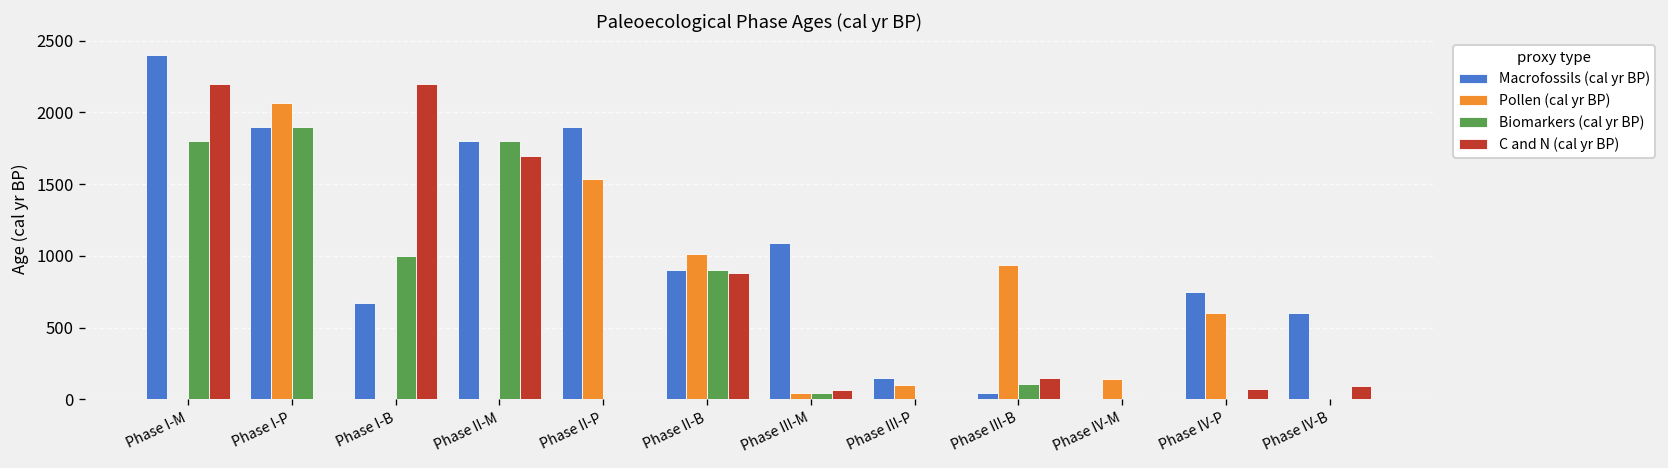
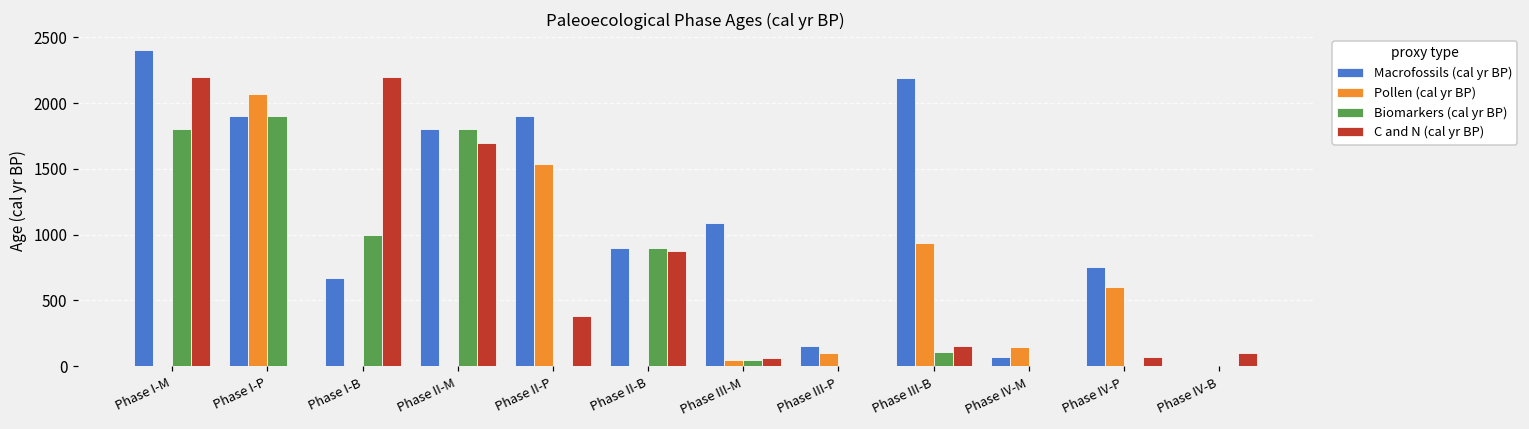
  {
    "Macrofossils (cal yr BP)": {
      "Phase I-M": 2400,
      "Phase I-P": 1900,
      "Phase I-B": 670,
      "Phase II-M": 1800,
      "Phase II-P": 1900,
      "Phase II-B": 900,
      "Phase III-M": 1090,
      "Phase III-P": 150,
-     "Phase III-B": 50,
-     "Phase IV-M": 0,
+     "Phase III-B": 2190,
+     "Phase IV-M": 70,
      "Phase IV-P": 750,
-     "Phase IV-B": 610
+     "Phase IV-B": 0
    },
    "Pollen (cal yr BP)": {
      "Phase I-M": 0,
      "Phase I-P": 2070,
      "Phase I-B": 0,
      "Phase II-M": 0,
      "Phase II-P": 1540,
-     "Phase II-B": 1010,
+     "Phase II-B": 0,
      "Phase III-M": 50,
      "Phase III-P": 100,
      "Phase III-B": 940,
      "Phase IV-M": 140,
      "Phase IV-P": 600,
      "Phase IV-B": 0
    },
    "Biomarkers (cal yr BP)": {
      "Phase I-M": 1800,
      "Phase I-P": 1900,
      "Phase I-B": 1000,
      "Phase II-M": 1800,
      "Phase II-P": 0,
      "Phase II-B": 900,
      "Phase III-M": 50,
      "Phase III-P": 0,
      "Phase III-B": 110,
      "Phase IV-M": 0,
      "Phase IV-P": 0,
      "Phase IV-B": 0
    },
    "C and N (cal yr BP)": {
      "Phase I-M": 2200,
      "Phase I-P": 0,
      "Phase I-B": 2200,
      "Phase II-M": 1700,
-     "Phase II-P": 0,
+     "Phase II-P": 380,
      "Phase II-B": 880,
      "Phase III-M": 70,
      "Phase III-P": 0,
      "Phase III-B": 150,
      "Phase IV-M": 0,
      "Phase IV-P": 70,
      "Phase IV-B": 100
    }
  }
